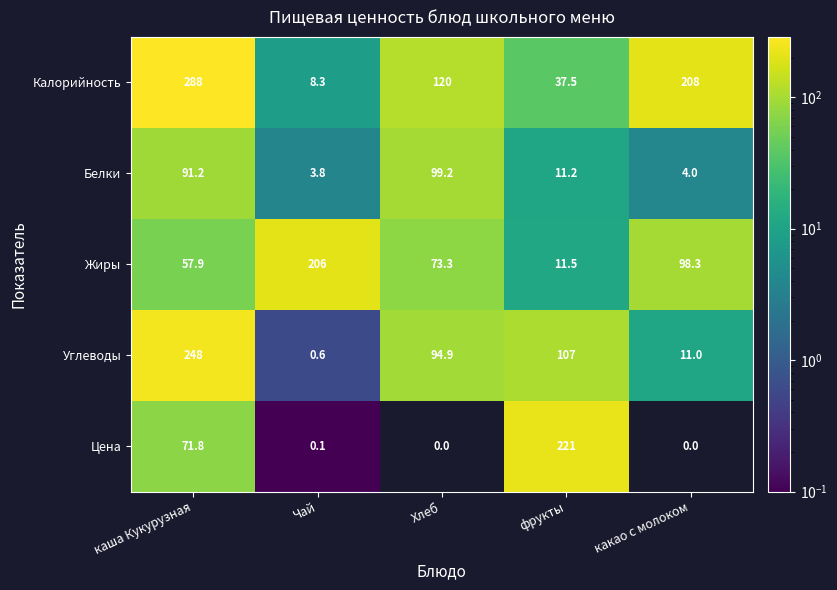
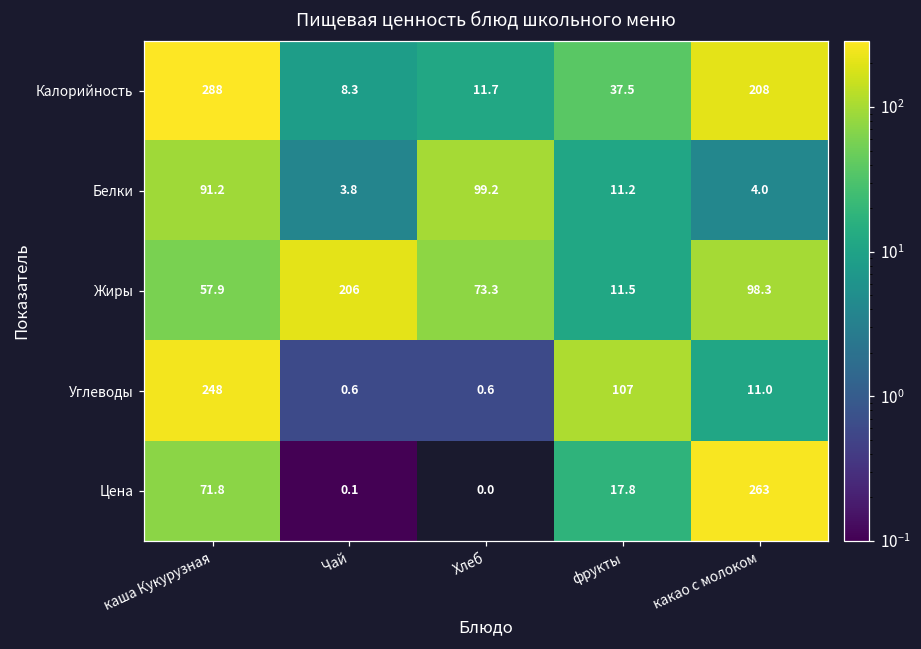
  {
    "Калорийность": {
      "каша Кукурузная": 288,
      "Чай": 8.3,
-     "Хлеб": 120,
+     "Хлеб": 11.7,
      "фрукты": 37.5,
      "какао с молоком": 208
    },
    "Белки": {
      "каша Кукурузная": 91.2,
      "Чай": 3.8,
      "Хлеб": 99.2,
      "фрукты": 11.2,
      "какао с молоком": 4.0
    },
    "Жиры": {
      "каша Кукурузная": 57.9,
      "Чай": 206,
      "Хлеб": 73.3,
      "фрукты": 11.5,
      "какао с молоком": 98.3
    },
    "Углеводы": {
      "каша Кукурузная": 248,
      "Чай": 0.6,
-     "Хлеб": 94.9,
+     "Хлеб": 0.6,
      "фрукты": 107,
      "какао с молоком": 11.0
    },
    "Цена": {
      "каша Кукурузная": 71.8,
      "Чай": 0.1,
      "Хлеб": 0.0,
-     "фрукты": 221,
-     "какао с молоком": 0.0
+     "фрукты": 17.8,
+     "какао с молоком": 263
    }
  }
